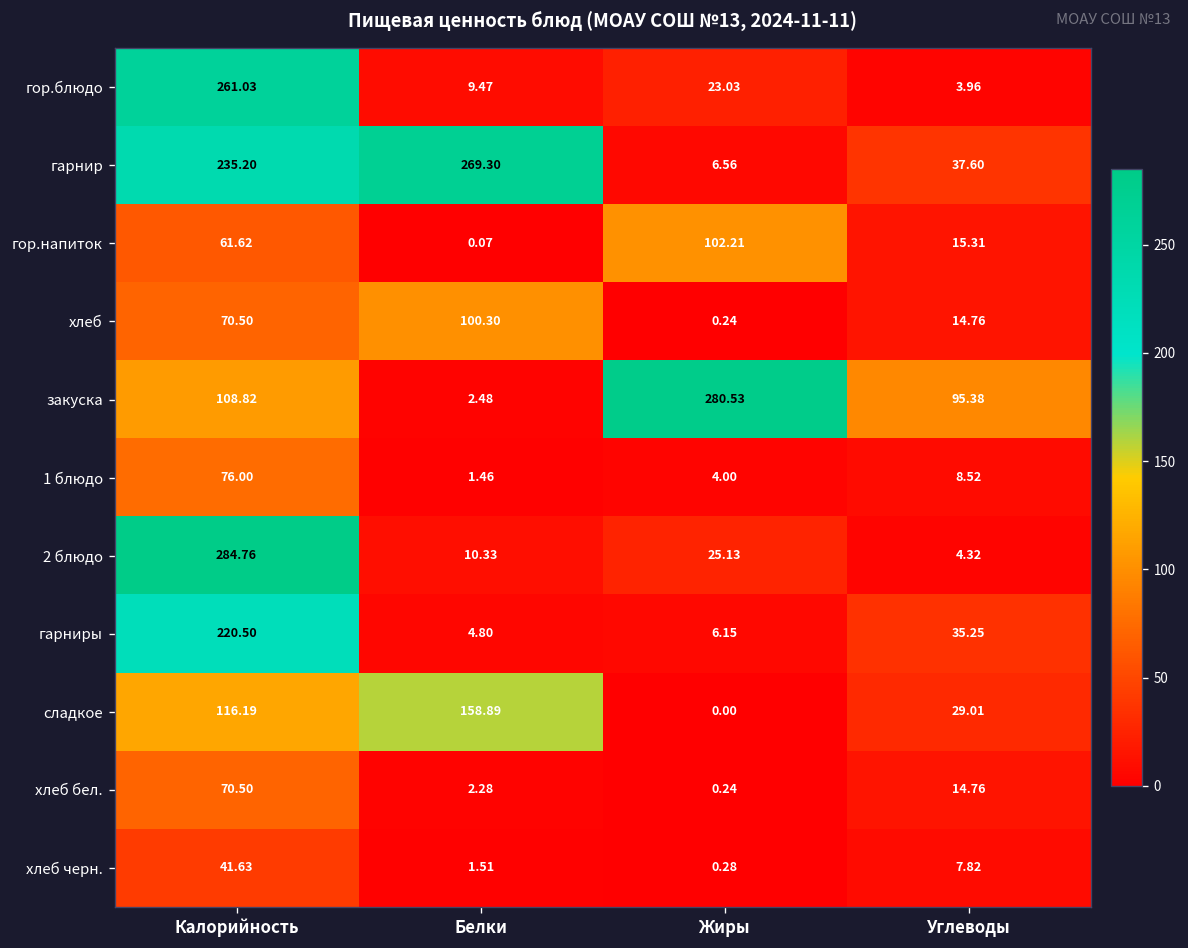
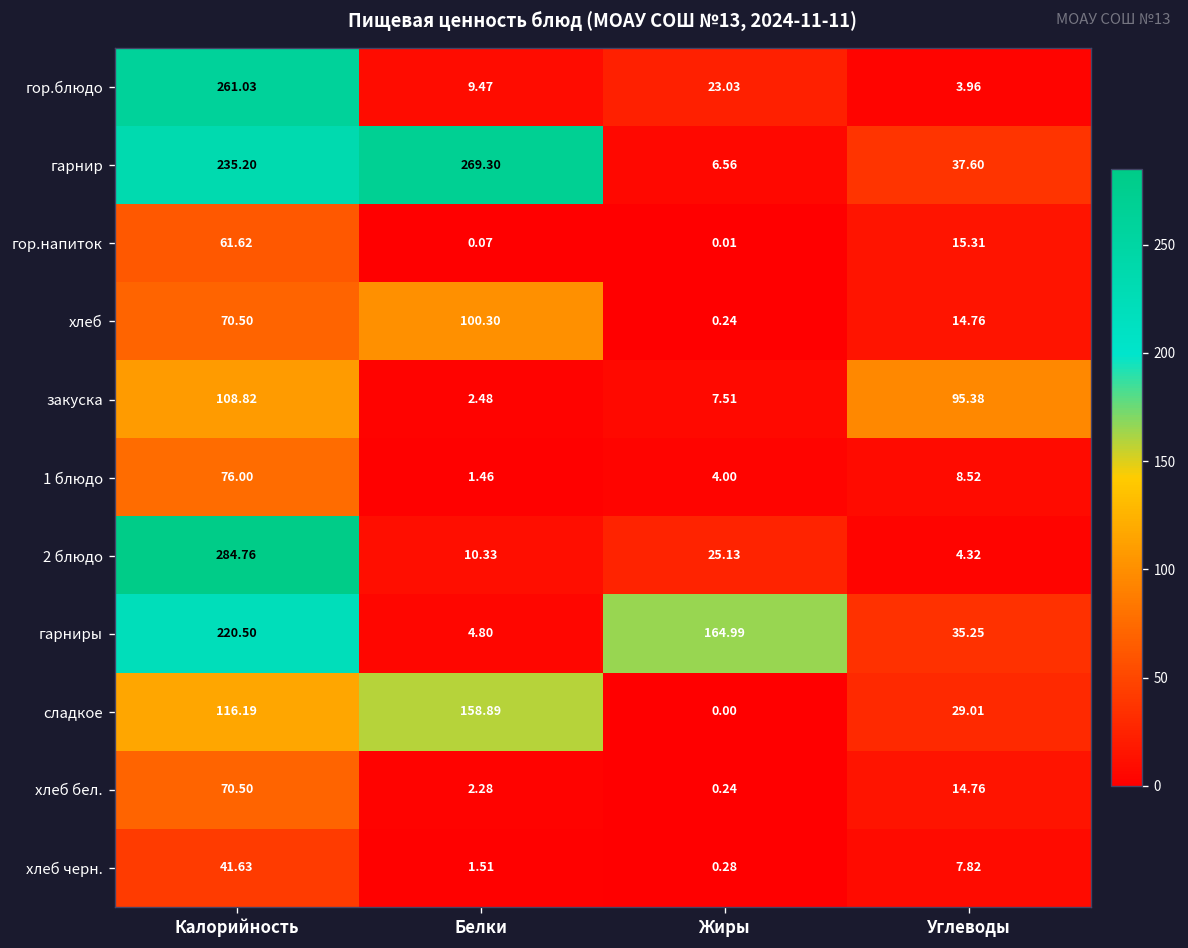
  {
    "гор.блюдо": {
      "Калорийность": 261.03,
      "Белки": 9.47,
      "Жиры": 23.03,
      "Углеводы": 3.96
    },
    "гарнир": {
      "Калорийность": 235.20,
      "Белки": 269.30,
      "Жиры": 6.56,
      "Углеводы": 37.60
    },
    "гор.напиток": {
      "Калорийность": 61.62,
      "Белки": 0.07,
-     "Жиры": 102.21,
+     "Жиры": 0.01,
      "Углеводы": 15.31
    },
    "хлеб": {
      "Калорийность": 70.50,
      "Белки": 100.30,
      "Жиры": 0.24,
      "Углеводы": 14.76
    },
    "закуска": {
      "Калорийность": 108.82,
      "Белки": 2.48,
-     "Жиры": 280.53,
+     "Жиры": 7.51,
      "Углеводы": 95.38
    },
    "1 блюдо": {
      "Калорийность": 76.00,
      "Белки": 1.46,
      "Жиры": 4.00,
      "Углеводы": 8.52
    },
    "2 блюдо": {
      "Калорийность": 284.76,
      "Белки": 10.33,
      "Жиры": 25.13,
      "Углеводы": 4.32
    },
    "гарниры": {
      "Калорийность": 220.50,
      "Белки": 4.80,
-     "Жиры": 6.15,
+     "Жиры": 164.99,
      "Углеводы": 35.25
    },
    "сладкое": {
      "Калорийность": 116.19,
      "Белки": 158.89,
      "Жиры": 0.00,
      "Углеводы": 29.01
    },
    "хлеб бел.": {
      "Калорийность": 70.50,
      "Белки": 2.28,
      "Жиры": 0.24,
      "Углеводы": 14.76
    },
    "хлеб черн.": {
      "Калорийность": 41.63,
      "Белки": 1.51,
      "Жиры": 0.28,
      "Углеводы": 7.82
    }
  }
